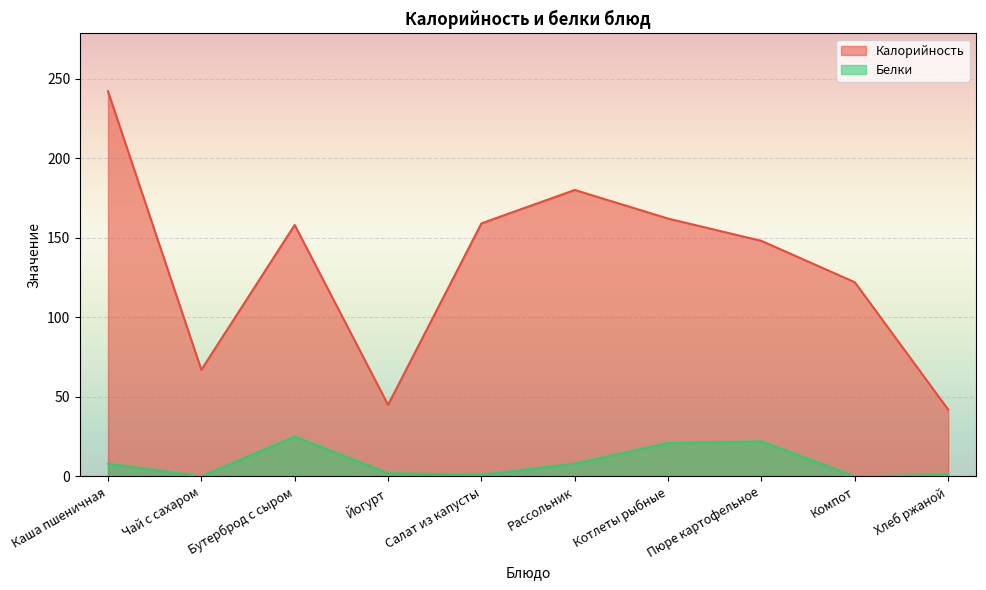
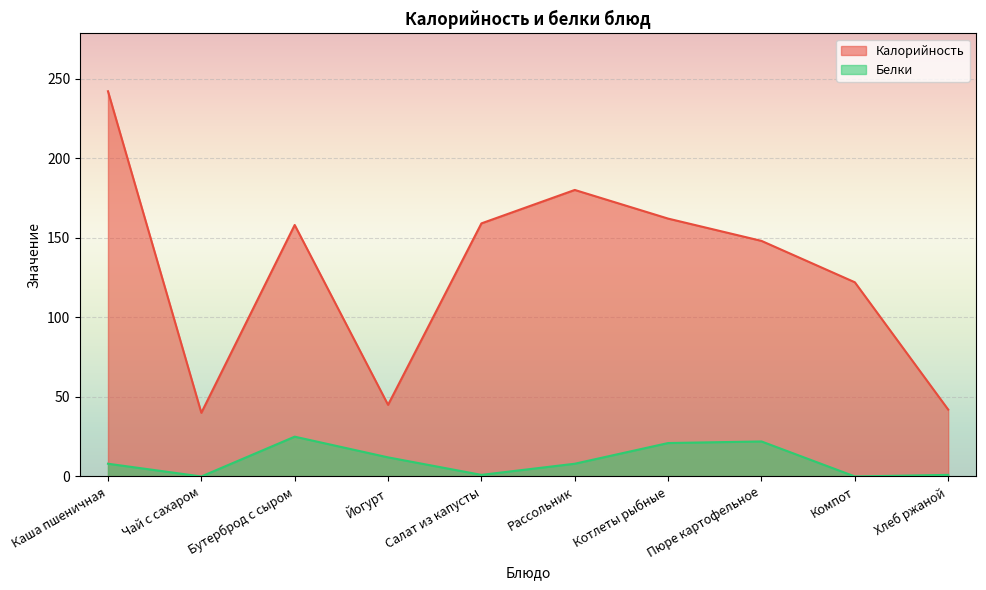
  {
    "Калорийность": {
      "Каша пшеничная": 242,
-     "Чай с сахаром": 67,
+     "Чай с сахаром": 40,
      "Бутерброд с сыром": 158,
      "Йогурт": 45,
      "Салат из капусты": 159,
      "Рассольник": 180,
      "Котлеты рыбные": 162,
      "Пюре картофельное": 148,
      "Компот": 122,
      "Хлеб ржаной": 42
    },
    "Белки": {
      "Каша пшеничная": 8,
      "Чай с сахаром": 0,
      "Бутерброд с сыром": 25,
-     "Йогурт": 2,
+     "Йогурт": 12,
      "Салат из капусты": 1,
      "Рассольник": 8,
      "Котлеты рыбные": 21,
      "Пюре картофельное": 22,
      "Компот": 0,
      "Хлеб ржаной": 1
    }
  }
